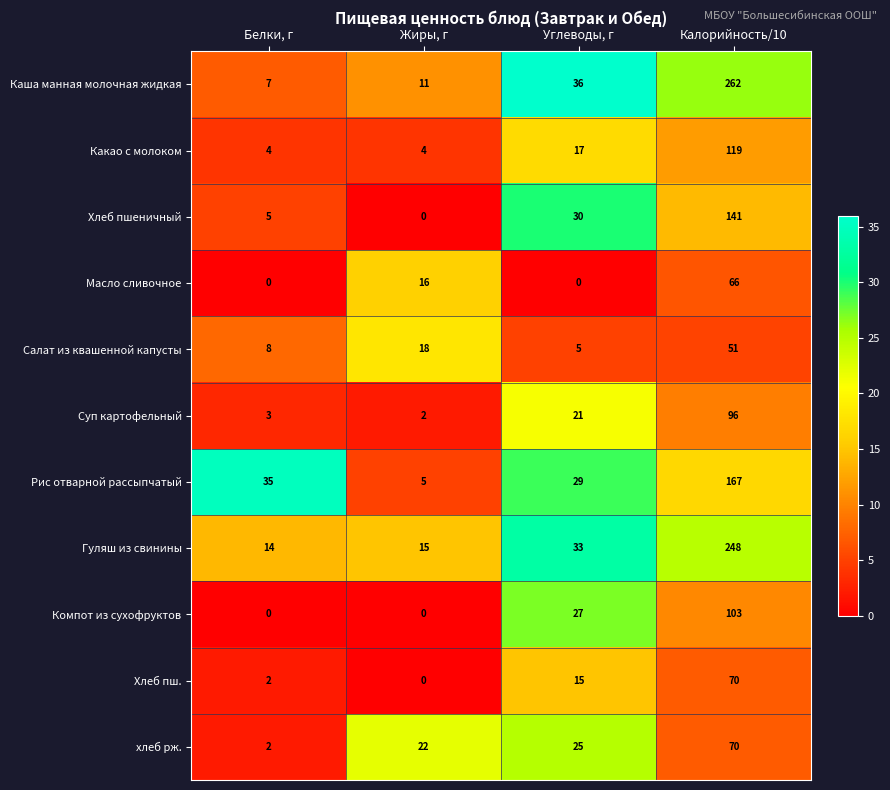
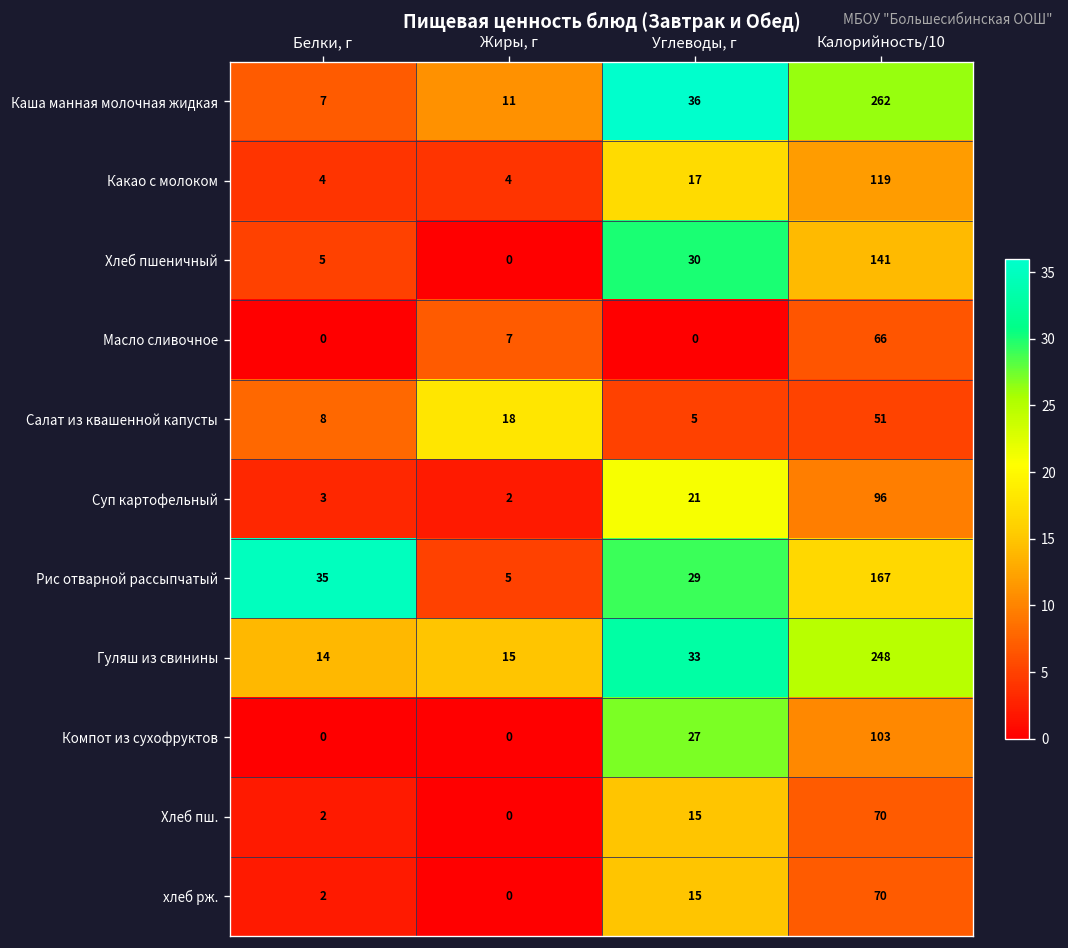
  {
    "Каша манная молочная жидкая": {
      "Белки, г": 7,
      "Жиры, г": 11,
      "Углеводы, г": 36,
      "Калорийность/10": 262
    },
    "Какао с молоком": {
      "Белки, г": 4,
      "Жиры, г": 4,
      "Углеводы, г": 17,
      "Калорийность/10": 119
    },
    "Хлеб пшеничный": {
      "Белки, г": 5,
      "Жиры, г": 0,
      "Углеводы, г": 30,
      "Калорийность/10": 141
    },
    "Масло сливочное": {
      "Белки, г": 0,
-     "Жиры, г": 16,
+     "Жиры, г": 7,
      "Углеводы, г": 0,
      "Калорийность/10": 66
    },
    "Салат из квашенной капусты": {
      "Белки, г": 8,
      "Жиры, г": 18,
      "Углеводы, г": 5,
      "Калорийность/10": 51
    },
    "Суп картофельный": {
      "Белки, г": 3,
      "Жиры, г": 2,
      "Углеводы, г": 21,
      "Калорийность/10": 96
    },
    "Рис отварной рассыпчатый": {
      "Белки, г": 35,
      "Жиры, г": 5,
      "Углеводы, г": 29,
      "Калорийность/10": 167
    },
    "Гуляш из свинины": {
      "Белки, г": 14,
      "Жиры, г": 15,
      "Углеводы, г": 33,
      "Калорийность/10": 248
    },
    "Компот из сухофруктов": {
      "Белки, г": 0,
      "Жиры, г": 0,
      "Углеводы, г": 27,
      "Калорийность/10": 103
    },
    "Хлеб пш.": {
      "Белки, г": 2,
      "Жиры, г": 0,
      "Углеводы, г": 15,
      "Калорийность/10": 70
    },
    "хлеб рж.": {
      "Белки, г": 2,
-     "Жиры, г": 22,
-     "Углеводы, г": 25,
+     "Жиры, г": 0,
+     "Углеводы, г": 15,
      "Калорийность/10": 70
    }
  }
